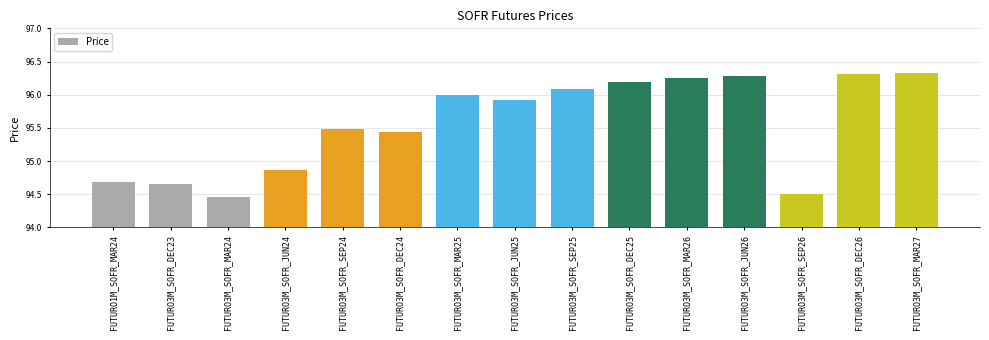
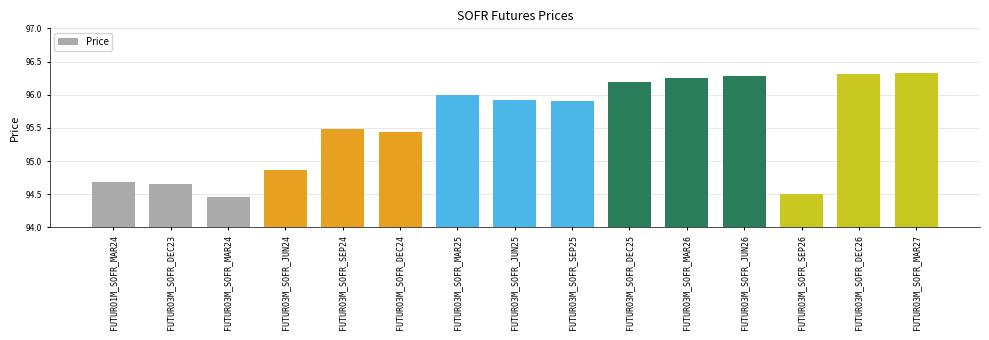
  {
    "FUTURO1M_SOFR_MAR24": 94.7,
    "FUTURO3M_SOFR_DEC23": 94.6,
    "FUTURO3M_SOFR_MAR24": 94.5,
    "FUTURO3M_SOFR_JUN24": 94.9,
    "FUTURO3M_SOFR_SEP24": 95.5,
    "FUTURO3M_SOFR_DEC24": 95.4,
    "FUTURO3M_SOFR_MAR25": 96.0,
    "FUTURO3M_SOFR_JUN25": 95.9,
-   "FUTURO3M_SOFR_SEP25": 96.1,
+   "FUTURO3M_SOFR_SEP25": 95.9,
    "FUTURO3M_SOFR_DEC25": 96.2,
    "FUTURO3M_SOFR_MAR26": 96.3,
    "FUTURO3M_SOFR_JUN26": 96.3,
    "FUTURO3M_SOFR_SEP26": 94.5,
    "FUTURO3M_SOFR_DEC26": 96.3,
    "FUTURO3M_SOFR_MAR27": 96.3
  }
